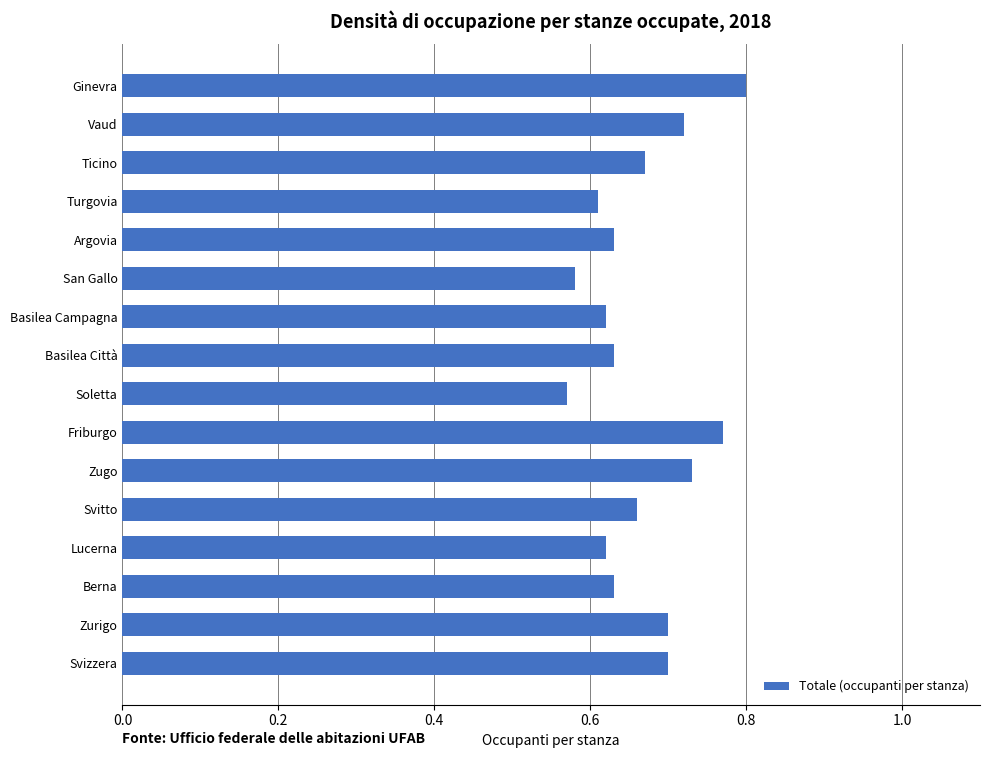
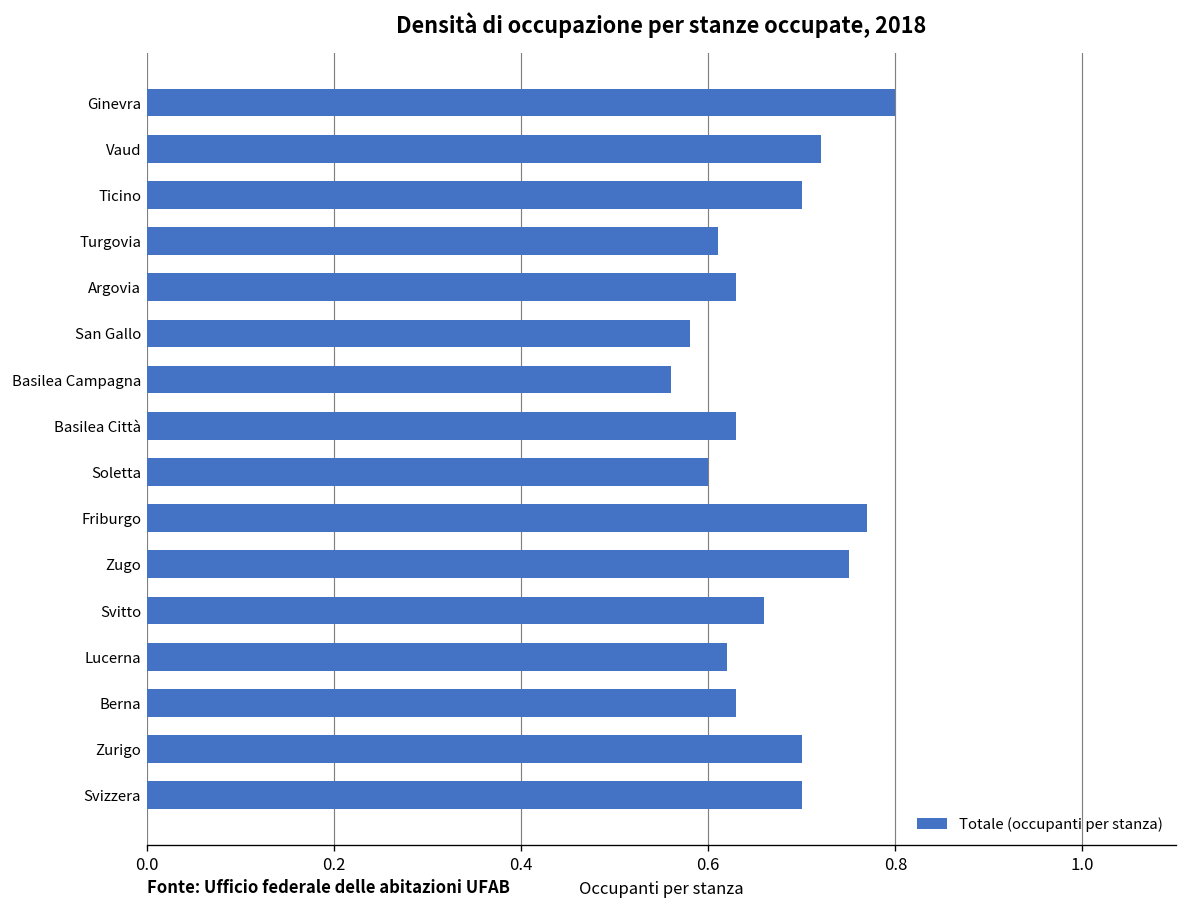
  {
    "Ginevra": 0.80,
    "Vaud": 0.72,
-   "Ticino": 0.67,
+   "Ticino": 0.70,
    "Turgovia": 0.61,
    "Argovia": 0.63,
    "San Gallo": 0.58,
-   "Basilea Campagna": 0.62,
+   "Basilea Campagna": 0.56,
    "Basilea Città": 0.63,
-   "Soletta": 0.57,
+   "Soletta": 0.60,
    "Friburgo": 0.77,
-   "Zugo": 0.73,
+   "Zugo": 0.75,
    "Svitto": 0.66,
    "Lucerna": 0.62,
    "Berna": 0.63,
    "Zurigo": 0.70,
    "Svizzera": 0.70
  }
